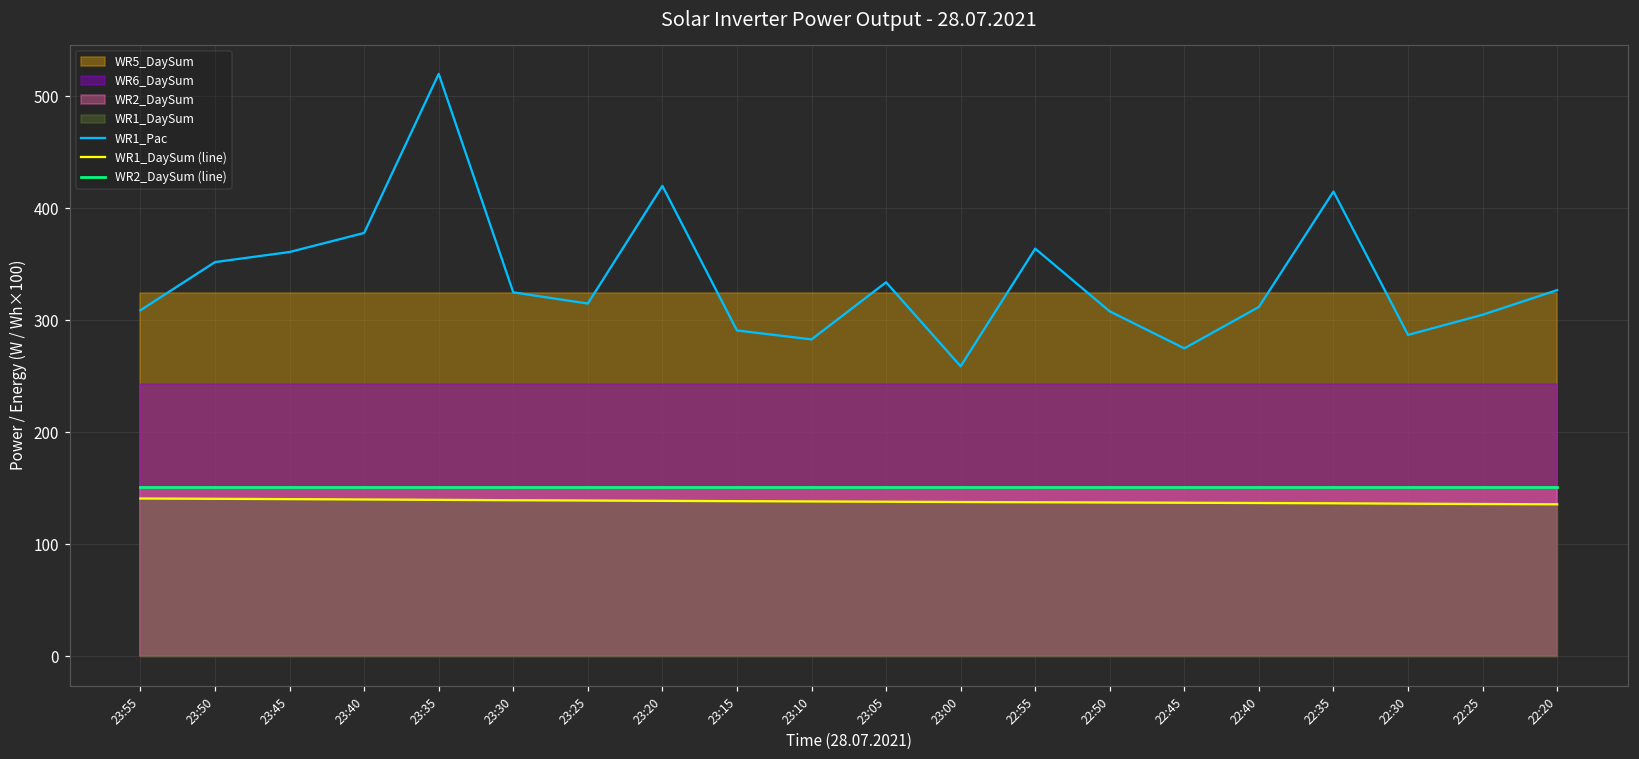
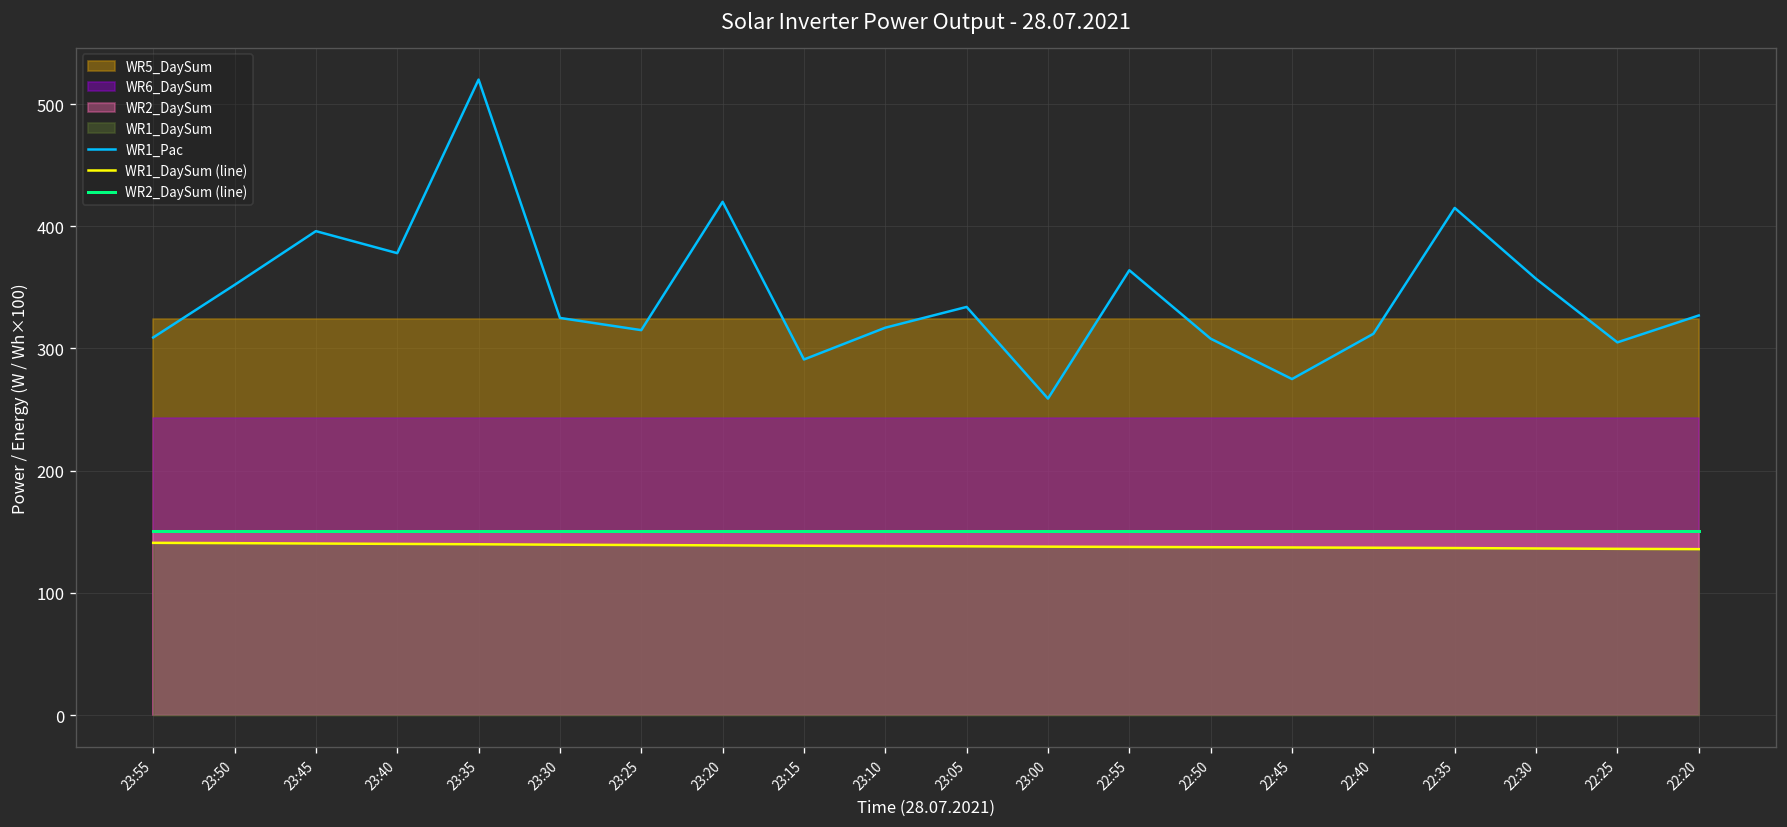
  {
    "WR1_Pac": {
      "23:55": 309,
      "23:50": 352,
-     "23:45": 361,
+     "23:45": 396,
      "23:40": 378,
      "23:35": 520,
      "23:25": 315,
      "23:20": 420,
      "23:15": 291,
-     "23:10": 283,
+     "23:10": 317,
      "23:05": 334,
      "23:00": 259,
      "22:55": 364,
      "22:50": 308,
      "22:45": 275,
      "22:40": 312,
      "22:35": 415,
-     "22:30": 287,
+     "22:30": 357,
      "22:25": 305,
      "22:20": 327
    },
    "WR1_DaySum": {
      "23:55": 141,
      "23:50": 141,
      "23:45": 140,
      "23:40": 140,
      "23:35": 140,
      "23:30": 139,
      "23:25": 139,
      "23:20": 139,
      "23:15": 139,
      "23:10": 138,
      "23:05": 138,
      "23:00": 138,
      "22:55": 138,
      "22:50": 137,
      "22:45": 137,
      "22:40": 137,
      "22:35": 137,
      "22:30": 136,
      "22:25": 136,
      "22:20": 136
    },
    "WR2_DaySum": {
      "23:55": 151,
      "23:50": 151,
      "23:45": 151,
      "23:40": 151,
      "23:35": 151,
      "23:30": 151,
      "23:25": 151,
      "23:20": 151,
      "23:15": 151,
      "23:10": 151,
      "23:05": 151,
      "23:00": 151,
      "22:55": 151,
      "22:50": 151,
      "22:45": 151,
      "22:40": 151,
      "22:35": 151,
      "22:30": 151,
      "22:25": 151,
      "22:20": 151
    }
  }
